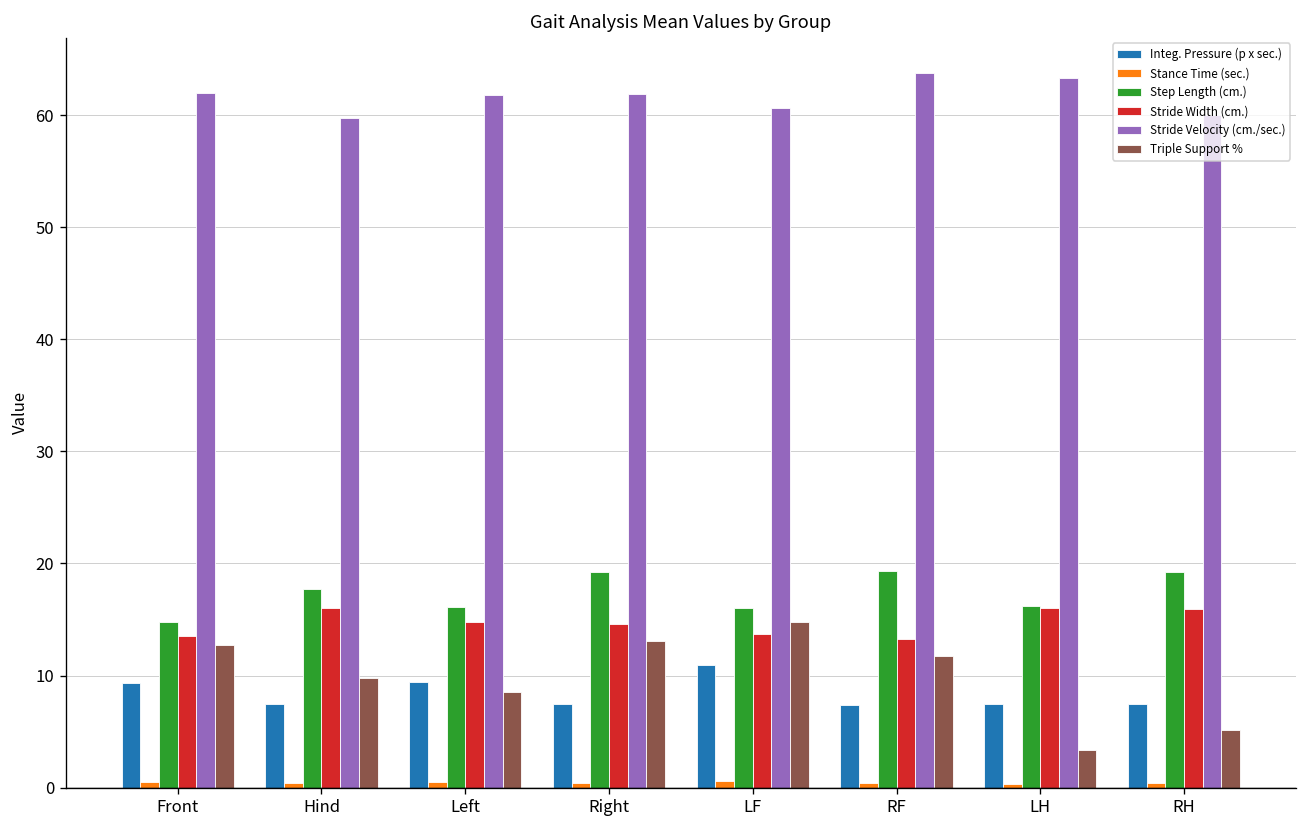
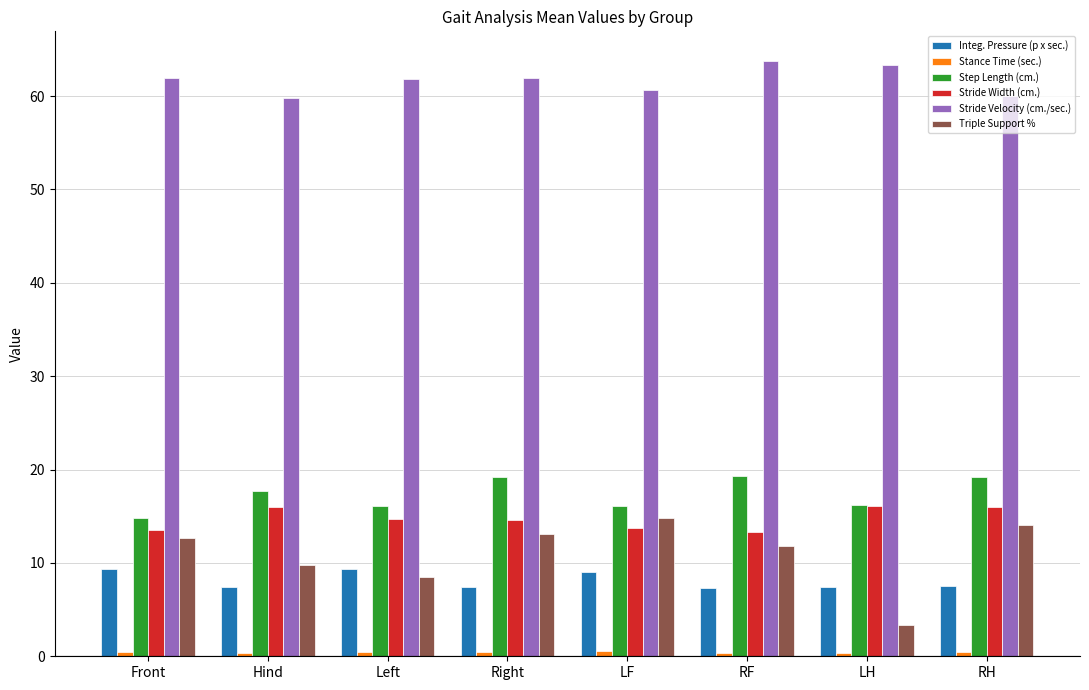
  {
    "Integ. Pressure (p x sec.)": {
      "Front": 9,
      "Hind": 7,
      "Left": 9,
      "Right": 7,
-     "LF": 11,
+     "LF": 9,
      "RF": 7,
      "LH": 7,
      "RH": 7
    },
    "Stance Time (sec.)": {
      "Front": 0,
      "Hind": 0,
      "Left": 0,
      "Right": 0,
      "LF": 1,
      "RF": 0,
      "LH": 0,
      "RH": 0
    },
    "Step Length (cm.)": {
      "Front": 15,
      "Hind": 18,
      "Left": 16,
      "Right": 19,
      "LF": 16,
      "RF": 19,
      "LH": 16,
      "RH": 19
    },
    "Stride Width (cm.)": {
      "Front": 14,
      "Hind": 16,
      "Left": 15,
      "Right": 15,
      "LF": 14,
      "RF": 13,
      "LH": 16,
      "RH": 16
    },
    "Stride Velocity (cm./sec.)": {
      "Front": 62,
      "Hind": 60,
      "Left": 62,
      "Right": 62,
      "LF": 61,
      "RF": 64,
      "LH": 63
    },
    "Triple Support %": {
      "Front": 13,
      "Hind": 10,
      "Left": 9,
      "Right": 13,
      "LF": 15,
      "RF": 12,
      "LH": 3,
-     "RH": 5
+     "RH": 14
    }
  }
